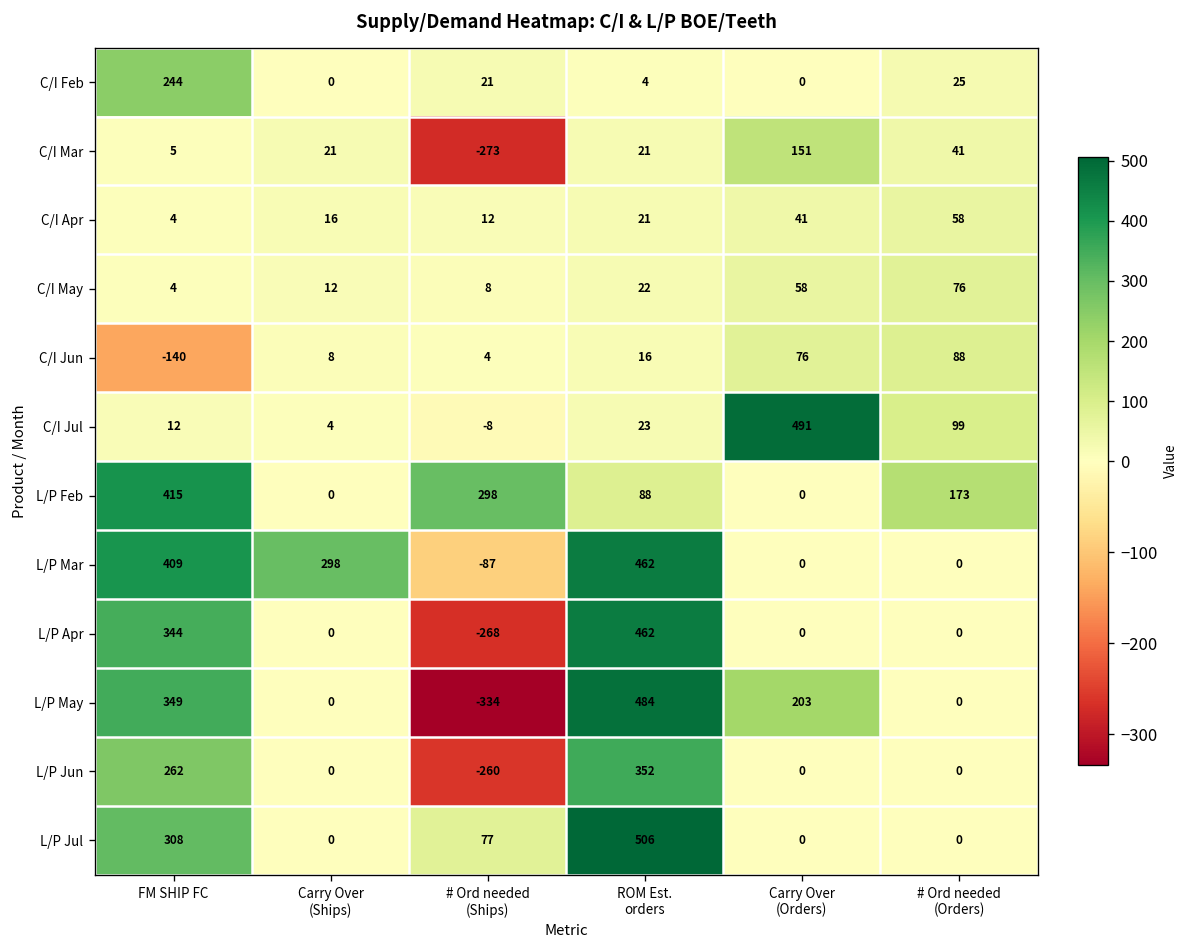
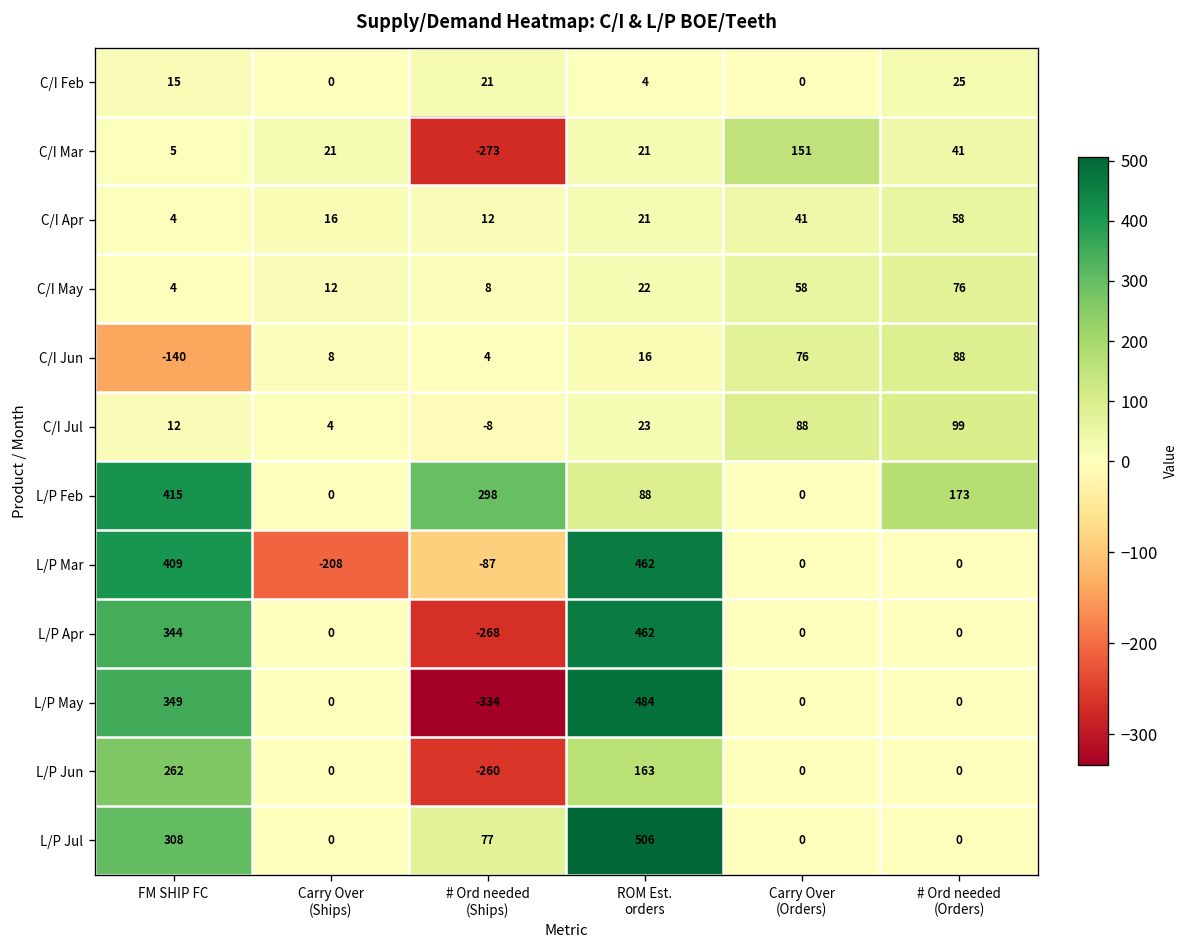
  {
    "C/I Feb": {
-     "FM SHIP FC": 244,
+     "FM SHIP FC": 15,
      "Carry Over (Ships)": 0,
      "# Ord needed (Ships)": 21,
      "ROM Est. orders": 4,
      "Carry Over (Orders)": 0,
      "# Ord needed (Orders)": 25
    },
    "C/I Mar": {
      "FM SHIP FC": 5,
      "Carry Over (Ships)": 21,
      "# Ord needed (Ships)": -273,
      "ROM Est. orders": 21,
      "Carry Over (Orders)": 151,
      "# Ord needed (Orders)": 41
    },
    "C/I Apr": {
      "FM SHIP FC": 4,
      "Carry Over (Ships)": 16,
      "# Ord needed (Ships)": 12,
      "ROM Est. orders": 21,
      "Carry Over (Orders)": 41,
      "# Ord needed (Orders)": 58
    },
    "C/I May": {
      "FM SHIP FC": 4,
      "Carry Over (Ships)": 12,
      "# Ord needed (Ships)": 8,
      "ROM Est. orders": 22,
      "Carry Over (Orders)": 58,
      "# Ord needed (Orders)": 76
    },
    "C/I Jun": {
      "FM SHIP FC": -140,
      "Carry Over (Ships)": 8,
      "# Ord needed (Ships)": 4,
      "ROM Est. orders": 16,
      "Carry Over (Orders)": 76,
      "# Ord needed (Orders)": 88
    },
    "C/I Jul": {
      "FM SHIP FC": 12,
      "Carry Over (Ships)": 4,
      "# Ord needed (Ships)": -8,
      "ROM Est. orders": 23,
-     "Carry Over (Orders)": 491,
+     "Carry Over (Orders)": 88,
      "# Ord needed (Orders)": 99
    },
    "L/P Feb": {
      "FM SHIP FC": 415,
      "Carry Over (Ships)": 0,
      "# Ord needed (Ships)": 298,
      "ROM Est. orders": 88,
      "Carry Over (Orders)": 0,
      "# Ord needed (Orders)": 173
    },
    "L/P Mar": {
      "FM SHIP FC": 409,
-     "Carry Over (Ships)": 298,
+     "Carry Over (Ships)": -208,
      "# Ord needed (Ships)": -87,
      "ROM Est. orders": 462,
      "Carry Over (Orders)": 0,
      "# Ord needed (Orders)": 0
    },
    "L/P Apr": {
      "FM SHIP FC": 344,
      "Carry Over (Ships)": 0,
      "# Ord needed (Ships)": -268,
      "ROM Est. orders": 462,
      "Carry Over (Orders)": 0,
      "# Ord needed (Orders)": 0
    },
    "L/P May": {
      "FM SHIP FC": 349,
      "Carry Over (Ships)": 0,
      "# Ord needed (Ships)": -334,
      "ROM Est. orders": 484,
-     "Carry Over (Orders)": 203,
+     "Carry Over (Orders)": 0,
      "# Ord needed (Orders)": 0
    },
    "L/P Jun": {
      "FM SHIP FC": 262,
      "Carry Over (Ships)": 0,
      "# Ord needed (Ships)": -260,
-     "ROM Est. orders": 352,
+     "ROM Est. orders": 163,
      "Carry Over (Orders)": 0,
      "# Ord needed (Orders)": 0
    },
    "L/P Jul": {
      "FM SHIP FC": 308,
      "Carry Over (Ships)": 0,
      "# Ord needed (Ships)": 77,
      "ROM Est. orders": 506,
      "Carry Over (Orders)": 0,
      "# Ord needed (Orders)": 0
    }
  }
